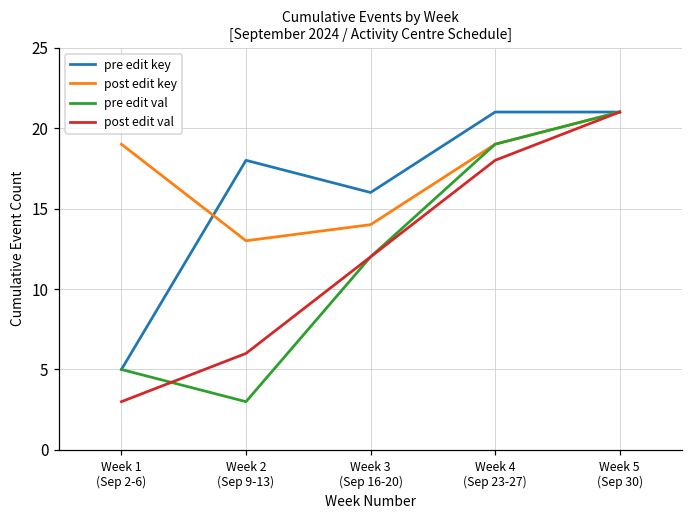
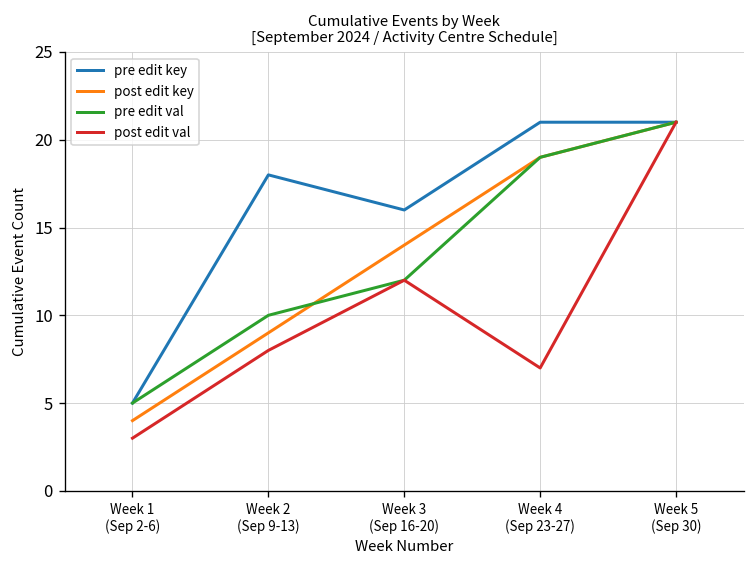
  {
    "pre edit key": {
      "Week 2 (Sep 9-13)": 18,
      "Week 3 (Sep 16-20)": 16,
      "Week 4 (Sep 23-27)": 21
    },
    "post edit key": {
-     "Week 1 (Sep 2-6)": 19,
-     "Week 2 (Sep 9-13)": 13,
+     "Week 1 (Sep 2-6)": 4,
+     "Week 2 (Sep 9-13)": 9,
      "Week 3 (Sep 16-20)": 14
    },
    "pre edit val": {
-     "Week 2 (Sep 9-13)": 3
+     "Week 2 (Sep 9-13)": 10
    },
    "post edit val": {
      "Week 1 (Sep 2-6)": 3,
-     "Week 2 (Sep 9-13)": 6,
-     "Week 4 (Sep 23-27)": 18
+     "Week 2 (Sep 9-13)": 8,
+     "Week 4 (Sep 23-27)": 7
    }
  }
